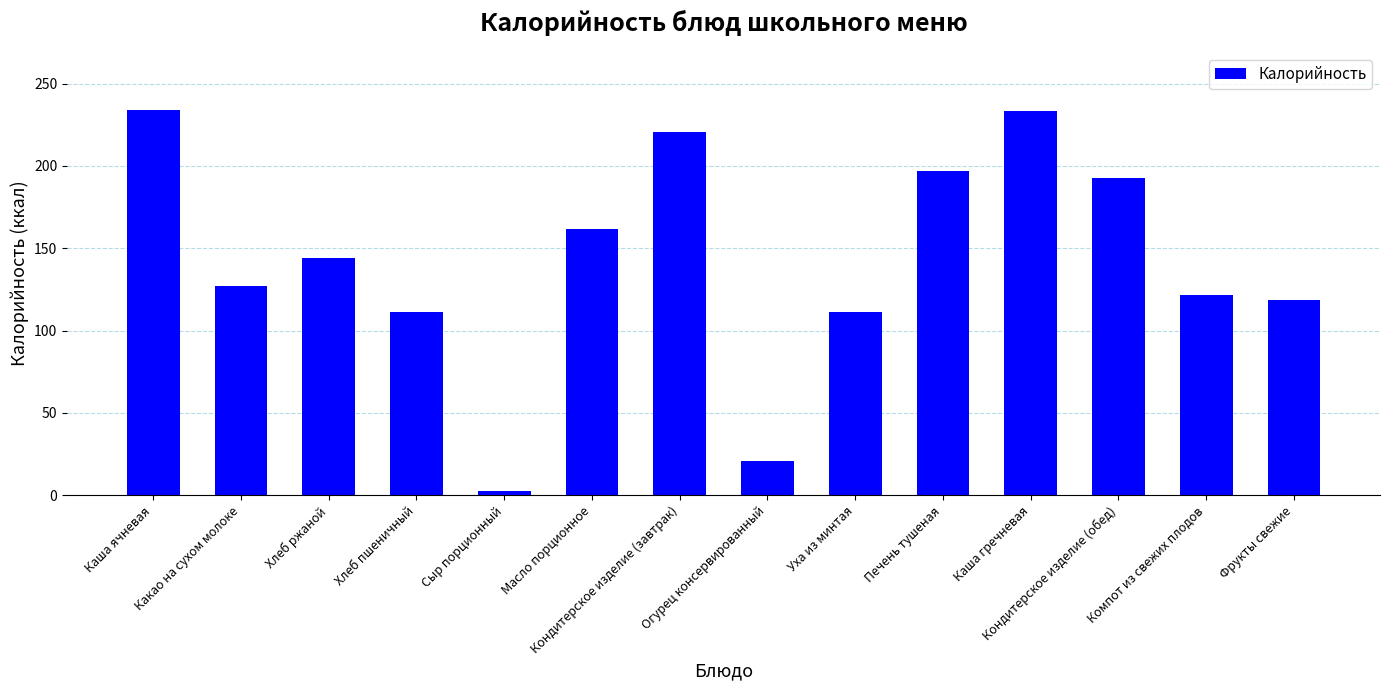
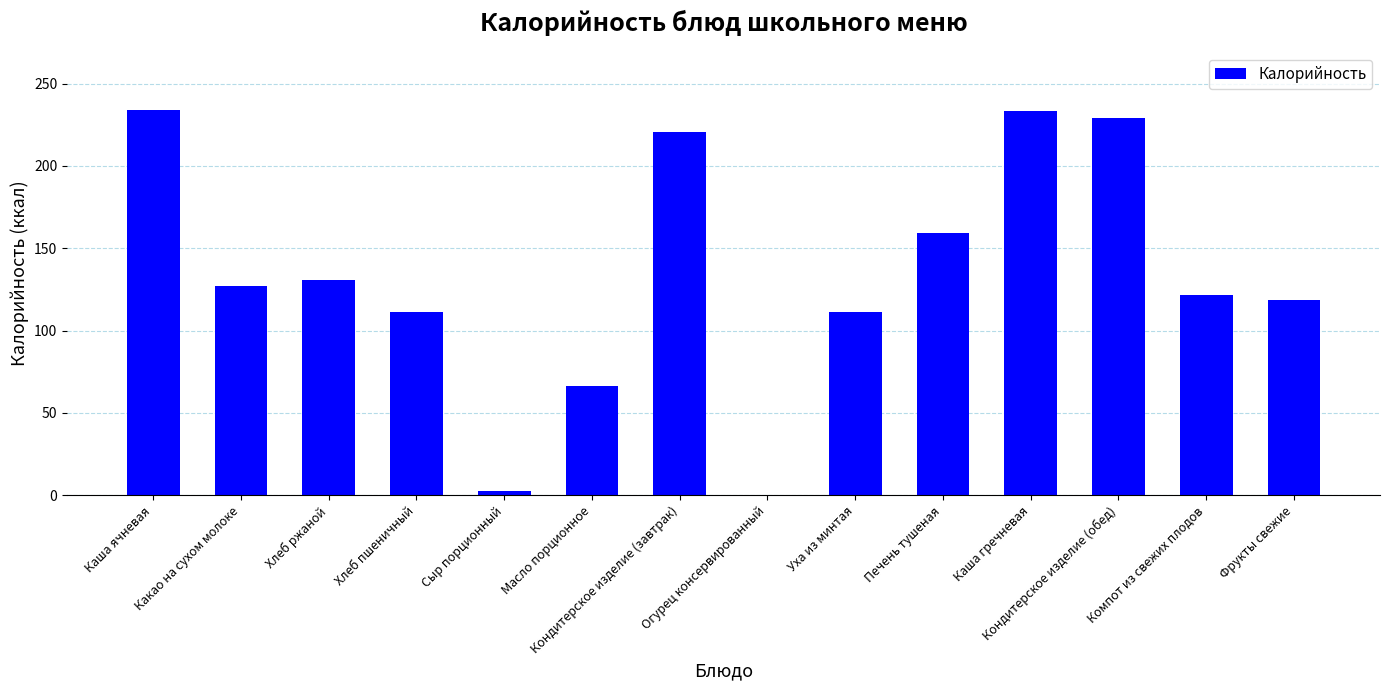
  {
    "Каша ячневая": 234,
    "Какао на сухом молоке": 127,
-   "Хлеб ржаной": 144,
+   "Хлеб ржаной": 131,
    "Хлеб пшеничный": 112,
    "Сыр порционный": 3,
-   "Масло порционное": 162,
+   "Масло порционное": 66,
    "Кондитерское изделие (завтрак)": 221,
-   "Огурец консервированный": 21,
+   "Огурец консервированный": 0,
    "Уха из минтая": 111,
-   "Печень тушеная": 197,
+   "Печень тушеная": 159,
    "Каша гречневая": 233,
-   "Кондитерское изделие (обед)": 193,
+   "Кондитерское изделие (обед)": 229,
    "Компот из свежих плодов": 122,
    "Фрукты свежие": 118
  }
